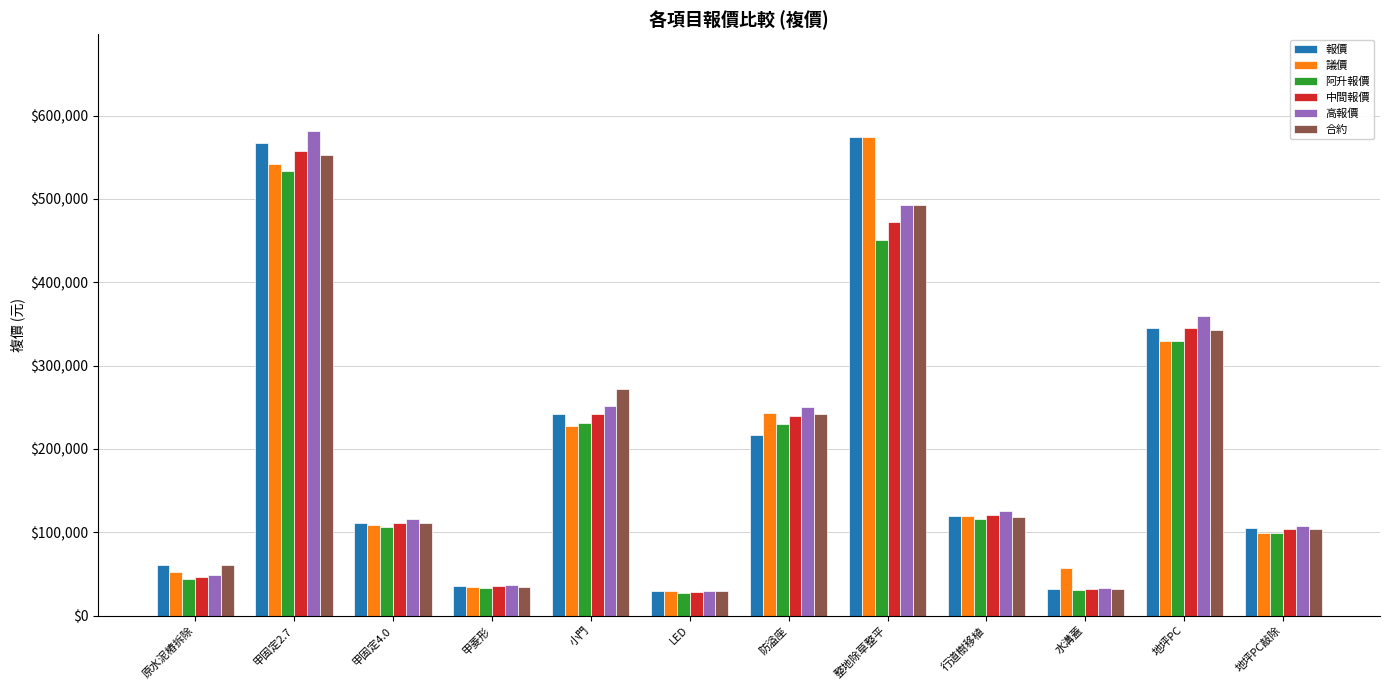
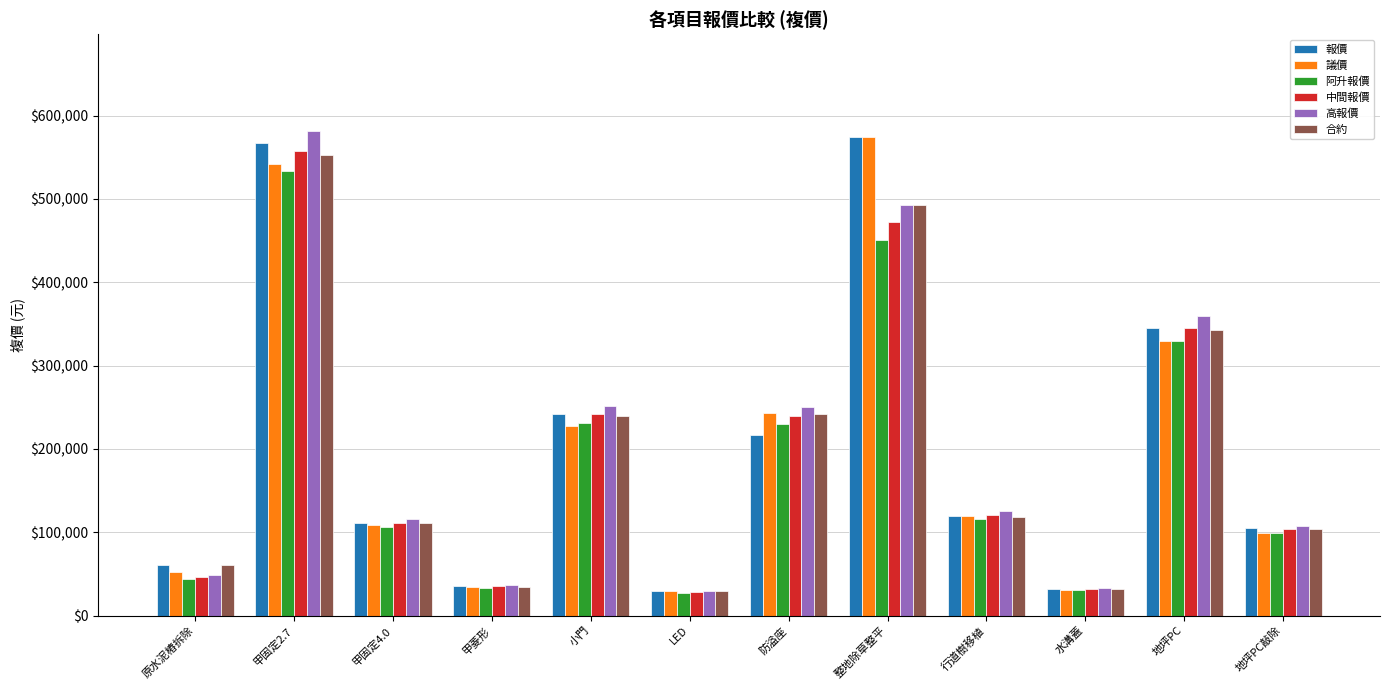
  {
    "報價": {
      "原水泥樁拆除": "$60,000",
      "甲固定2.7": "$570,000",
      "甲固定4.0": "$110,000",
      "甲菱形": "$40,000",
      "小門": "$240,000",
      "LED": "$30,000",
      "防溢座": "$220,000",
      "整地除草整平": "$570,000",
      "行道樹移植": "$120,000",
      "水溝蓋": "$30,000",
      "地坪PC": "$350,000",
      "地坪PC敲除": "$110,000"
    },
    "議價": {
      "原水泥樁拆除": "$50,000",
      "甲固定2.7": "$540,000",
      "甲固定4.0": "$110,000",
      "甲菱形": "$30,000",
      "小門": "$230,000",
      "LED": "$30,000",
      "防溢座": "$240,000",
      "整地除草整平": "$570,000",
      "行道樹移植": "$120,000",
-     "水溝蓋": "$60,000",
+     "水溝蓋": "$30,000",
      "地坪PC": "$330,000",
      "地坪PC敲除": "$100,000"
    },
    "合約": {
      "原水泥樁拆除": "$60,000",
      "甲固定2.7": "$550,000",
      "甲固定4.0": "$110,000",
      "甲菱形": "$30,000",
-     "小門": "$270,000",
+     "小門": "$240,000",
      "LED": "$30,000",
      "防溢座": "$240,000",
      "整地除草整平": "$490,000",
      "行道樹移植": "$120,000",
      "水溝蓋": "$30,000",
      "地坪PC": "$340,000",
      "地坪PC敲除": "$100,000"
    }
  }
